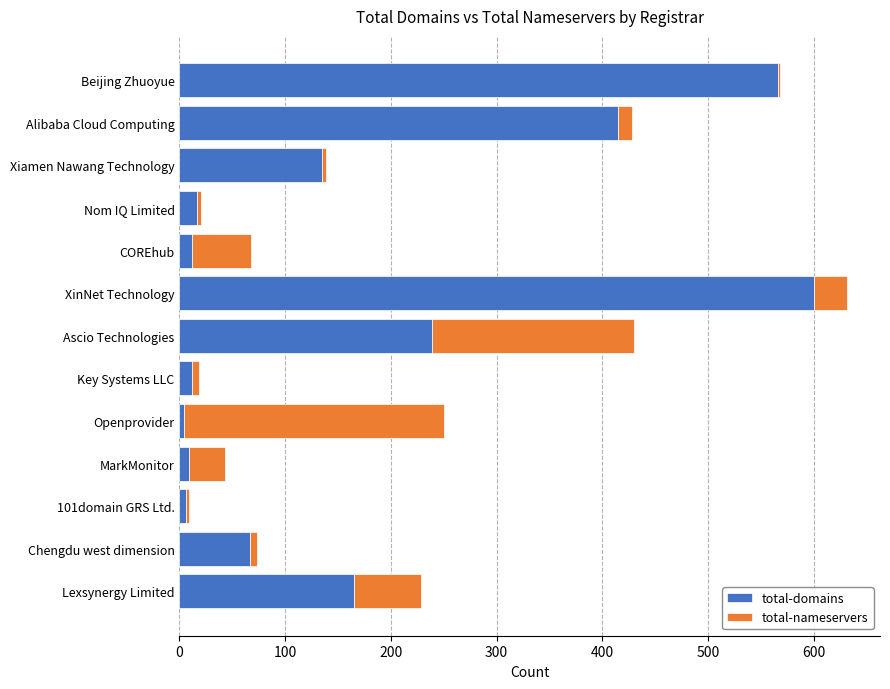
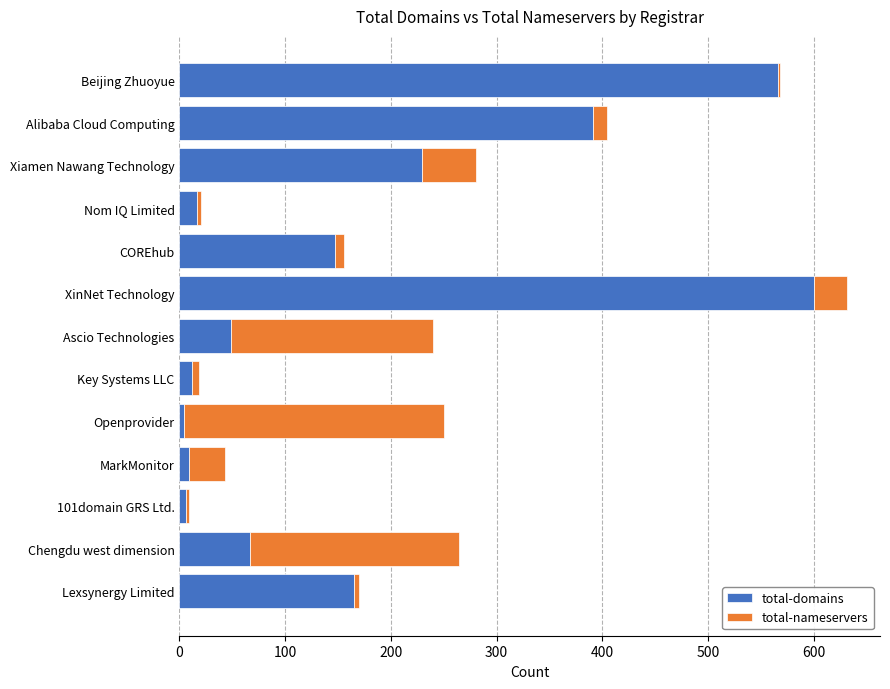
  {
    "total-domains": {
      "Beijing Zhuoyue": 566,
-     "Alibaba Cloud Computing": 415,
-     "Xiamen Nawang Technology": 135,
+     "Alibaba Cloud Computing": 391,
+     "Xiamen Nawang Technology": 229,
      "Nom IQ Limited": 17,
-     "COREhub": 12,
+     "COREhub": 147,
      "XinNet Technology": 600,
-     "Ascio Technologies": 239,
+     "Ascio Technologies": 49,
      "Key Systems LLC": 12,
      "Openprovider": 4,
      "MarkMonitor": 9,
      "101domain GRS Ltd.": 6,
      "Chengdu west dimension": 67,
      "Lexsynergy Limited": 165
    },
    "total-nameservers": {
      "Alibaba Cloud Computing": 13,
-     "Xiamen Nawang Technology": 4,
+     "Xiamen Nawang Technology": 51,
      "Nom IQ Limited": 3,
-     "COREhub": 56,
+     "COREhub": 9,
      "XinNet Technology": 31,
      "Ascio Technologies": 191,
      "Key Systems LLC": 6,
      "Openprovider": 246,
      "MarkMonitor": 34,
      "101domain GRS Ltd.": 3,
-     "Chengdu west dimension": 6,
-     "Lexsynergy Limited": 63
+     "Chengdu west dimension": 197,
+     "Lexsynergy Limited": 5
    }
  }
